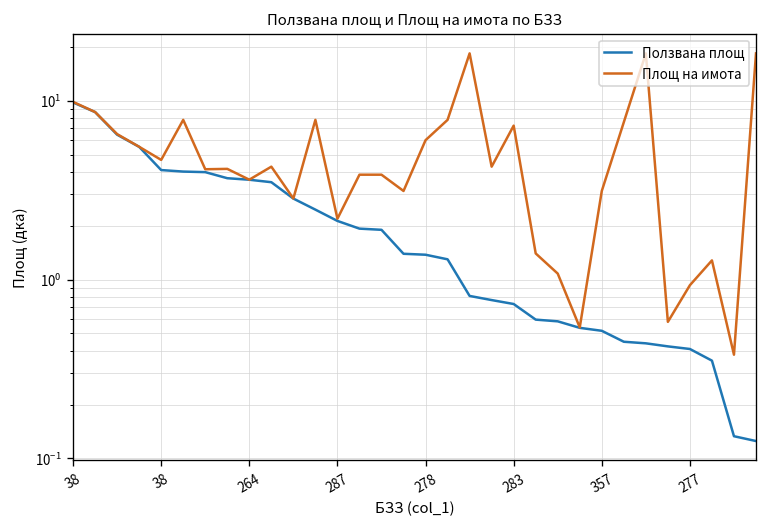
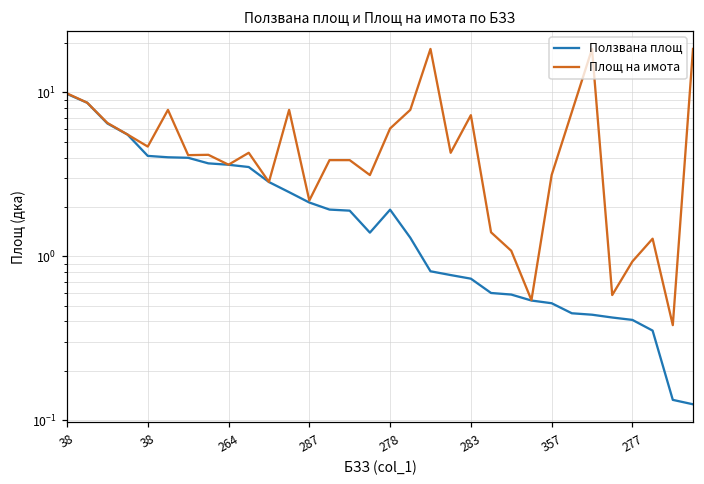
  {
    "Ползвана площ": {
-     "278": 1.4,
+     "278": 1.9,
      "283": 0.7,
      "357": 0.5,
      "277": 0.4
    },
    "Площ на имота": {
      "278": 6.0,
      "283": 7,
      "357": 3.1,
      "277": 0.9
    }
  }
